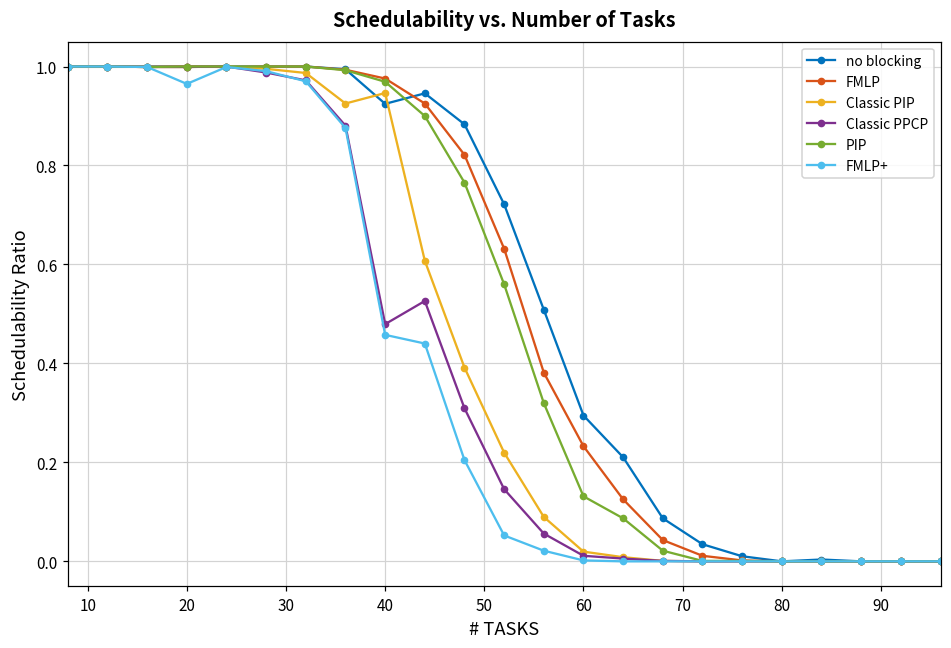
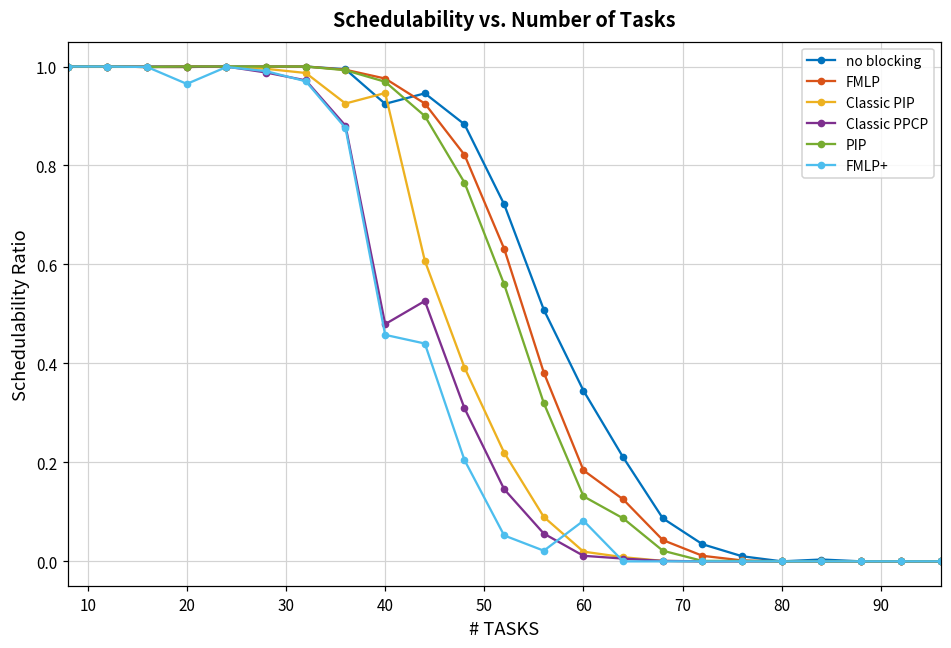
  {
    "no blocking": {
      "40": 0.92,
-     "60": 0.29
+     "60": 0.34
    },
    "FMLP": {
      "40": 0.98,
-     "60": 0.23
+     "60": 0.18
    },
    "Classic PIP": {
      "40": 0.95,
      "60": 0.02
    },
    "Classic PPCP": {
      "40": 0.48,
      "60": 0.01
    },
    "PIP": {
      "40": 0.97,
      "60": 0.13
    },
    "FMLP+": {
      "20": 0.96,
      "40": 0.46,
-     "60": 0.00
+     "60": 0.08
    }
  }
